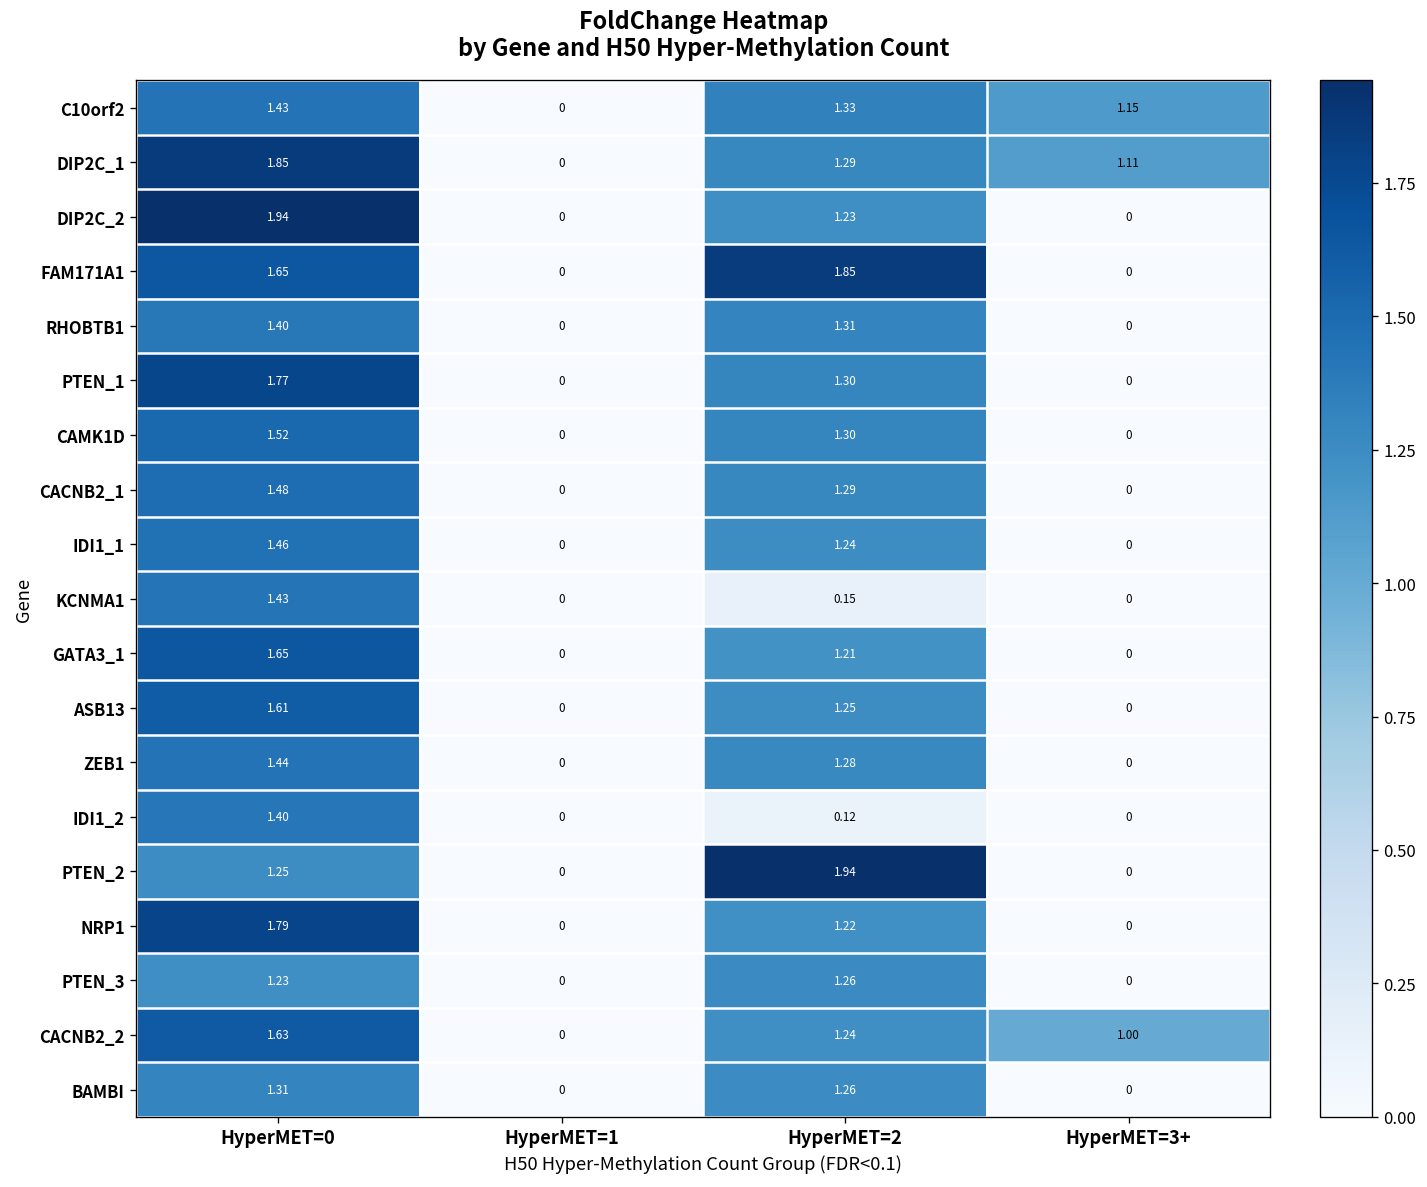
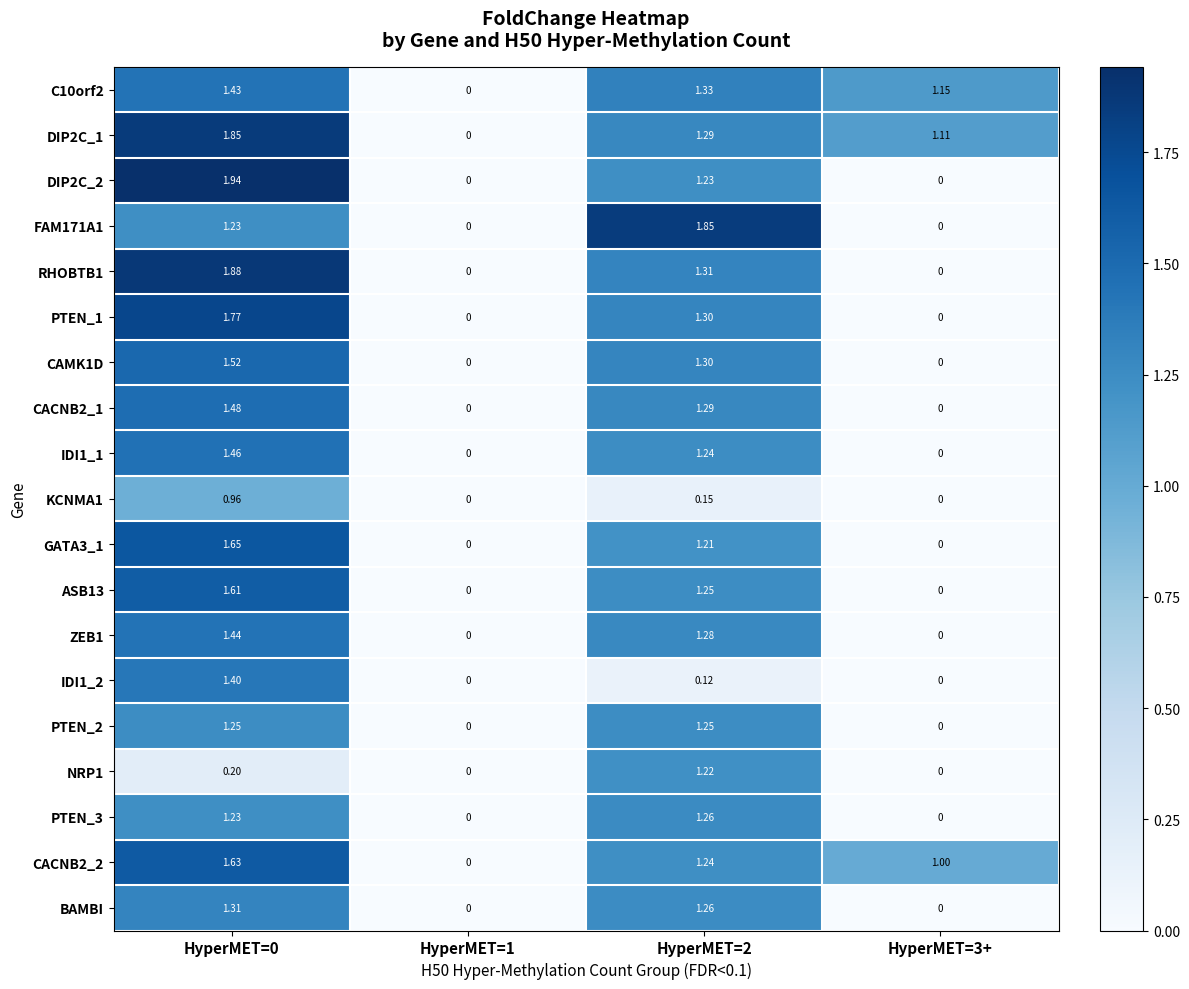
  {
    "C10orf2": {
      "HyperMET=0": 1.43,
      "HyperMET=1": 0,
      "HyperMET=2": 1.33,
      "HyperMET=3+": 1.15
    },
    "DIP2C_1": {
      "HyperMET=0": 1.85,
      "HyperMET=1": 0,
      "HyperMET=2": 1.29,
      "HyperMET=3+": 1.11
    },
    "DIP2C_2": {
      "HyperMET=0": 1.94,
      "HyperMET=1": 0,
      "HyperMET=2": 1.23,
      "HyperMET=3+": 0
    },
    "FAM171A1": {
-     "HyperMET=0": 1.65,
+     "HyperMET=0": 1.23,
      "HyperMET=1": 0,
      "HyperMET=2": 1.85,
      "HyperMET=3+": 0
    },
    "RHOBTB1": {
-     "HyperMET=0": 1.40,
+     "HyperMET=0": 1.88,
      "HyperMET=1": 0,
      "HyperMET=2": 1.31,
      "HyperMET=3+": 0
    },
    "PTEN_1": {
      "HyperMET=0": 1.77,
      "HyperMET=1": 0,
      "HyperMET=2": 1.30,
      "HyperMET=3+": 0
    },
    "CAMK1D": {
      "HyperMET=0": 1.52,
      "HyperMET=1": 0,
      "HyperMET=2": 1.30,
      "HyperMET=3+": 0
    },
    "CACNB2_1": {
      "HyperMET=0": 1.48,
      "HyperMET=1": 0,
      "HyperMET=2": 1.29,
      "HyperMET=3+": 0
    },
    "IDI1_1": {
      "HyperMET=0": 1.46,
      "HyperMET=1": 0,
      "HyperMET=2": 1.24,
      "HyperMET=3+": 0
    },
    "KCNMA1": {
-     "HyperMET=0": 1.43,
+     "HyperMET=0": 0.96,
      "HyperMET=1": 0,
      "HyperMET=2": 0.15,
      "HyperMET=3+": 0
    },
    "GATA3_1": {
      "HyperMET=0": 1.65,
      "HyperMET=1": 0,
      "HyperMET=2": 1.21,
      "HyperMET=3+": 0
    },
    "ASB13": {
      "HyperMET=0": 1.61,
      "HyperMET=1": 0,
      "HyperMET=2": 1.25,
      "HyperMET=3+": 0
    },
    "ZEB1": {
      "HyperMET=0": 1.44,
      "HyperMET=1": 0,
      "HyperMET=2": 1.28,
      "HyperMET=3+": 0
    },
    "IDI1_2": {
      "HyperMET=0": 1.40,
      "HyperMET=1": 0,
      "HyperMET=2": 0.12,
      "HyperMET=3+": 0
    },
    "PTEN_2": {
      "HyperMET=0": 1.25,
      "HyperMET=1": 0,
-     "HyperMET=2": 1.94,
+     "HyperMET=2": 1.25,
      "HyperMET=3+": 0
    },
    "NRP1": {
-     "HyperMET=0": 1.79,
+     "HyperMET=0": 0.20,
      "HyperMET=1": 0,
      "HyperMET=2": 1.22,
      "HyperMET=3+": 0
    },
    "PTEN_3": {
      "HyperMET=0": 1.23,
      "HyperMET=1": 0,
      "HyperMET=2": 1.26,
      "HyperMET=3+": 0
    },
    "CACNB2_2": {
      "HyperMET=0": 1.63,
      "HyperMET=1": 0,
      "HyperMET=2": 1.24,
      "HyperMET=3+": 1.00
    },
    "BAMBI": {
      "HyperMET=0": 1.31,
      "HyperMET=1": 0,
      "HyperMET=2": 1.26,
      "HyperMET=3+": 0
    }
  }
